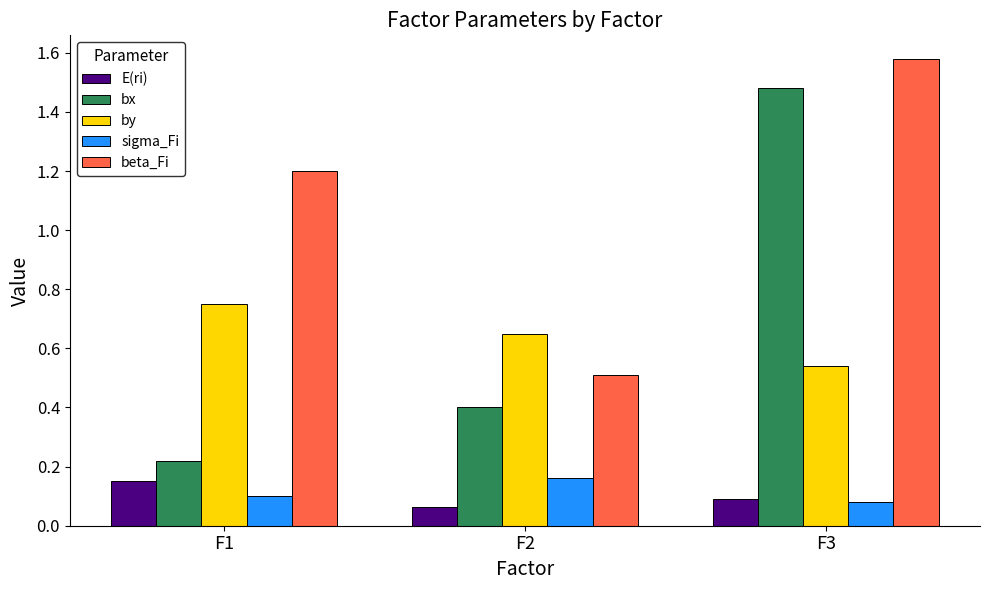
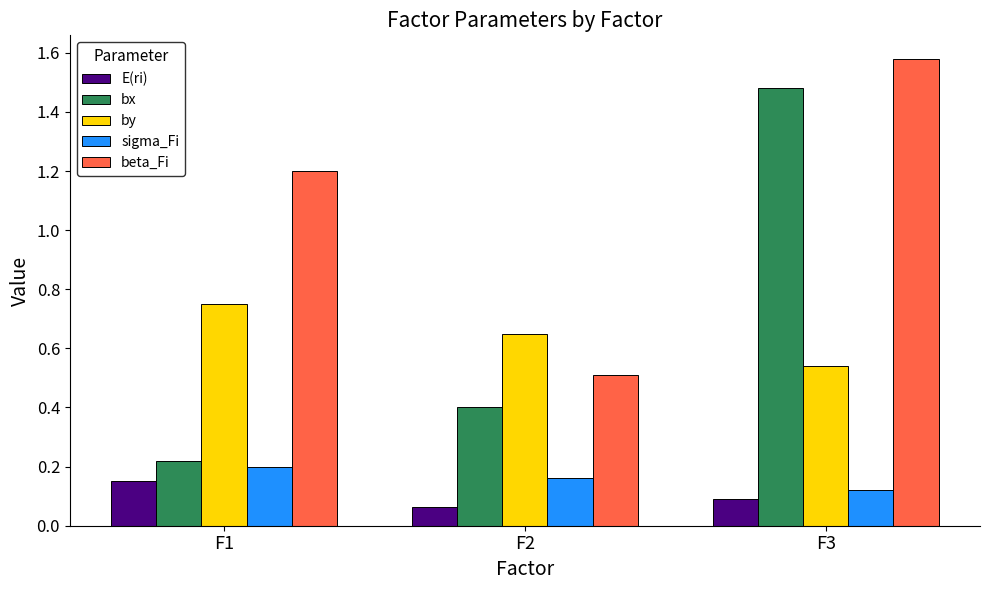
  {
    "E(ri)": {
      "F1": 0.15,
      "F2": 0.07,
      "F3": 0.09
    },
    "bx": {
      "F1": 0.22,
      "F2": 0.40,
      "F3": 1.48
    },
    "by": {
      "F1": 0.75,
      "F2": 0.65,
      "F3": 0.54
    },
    "sigma_Fi": {
-     "F1": 0.1,
+     "F1": 0.2,
      "F2": 0.16,
-     "F3": 0.08
+     "F3": 0.12
    },
    "beta_Fi": {
      "F1": 1.20,
      "F2": 0.51,
      "F3": 1.58
    }
  }
